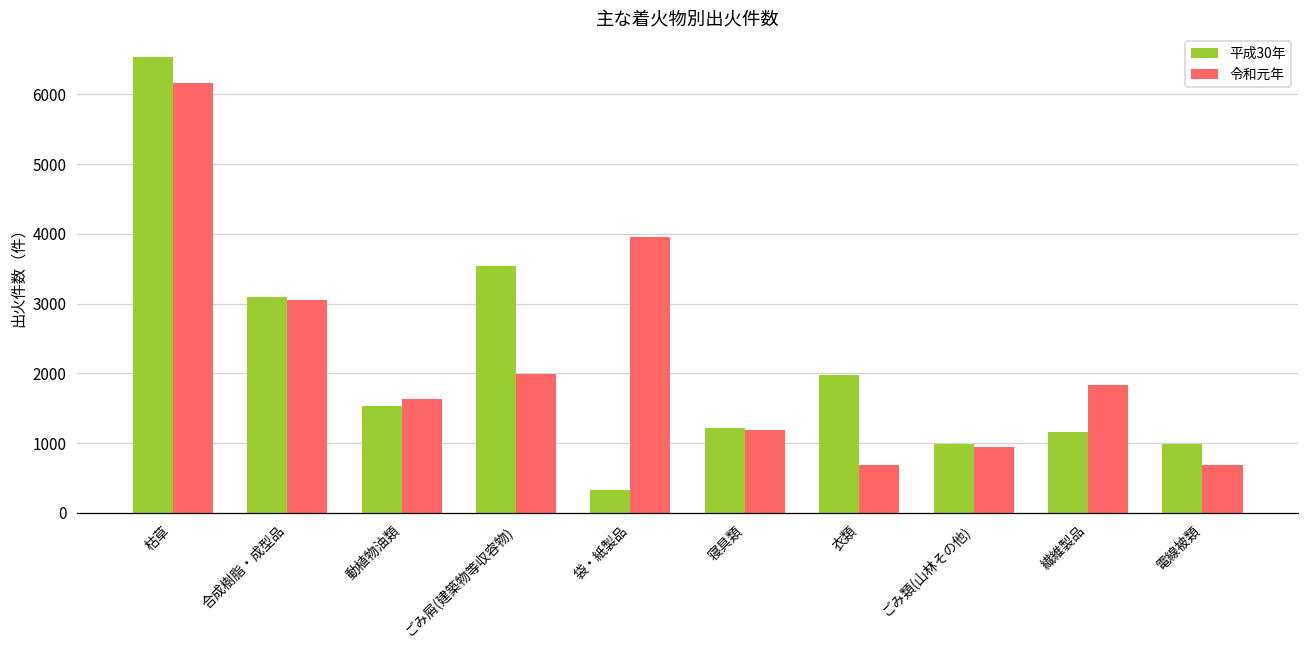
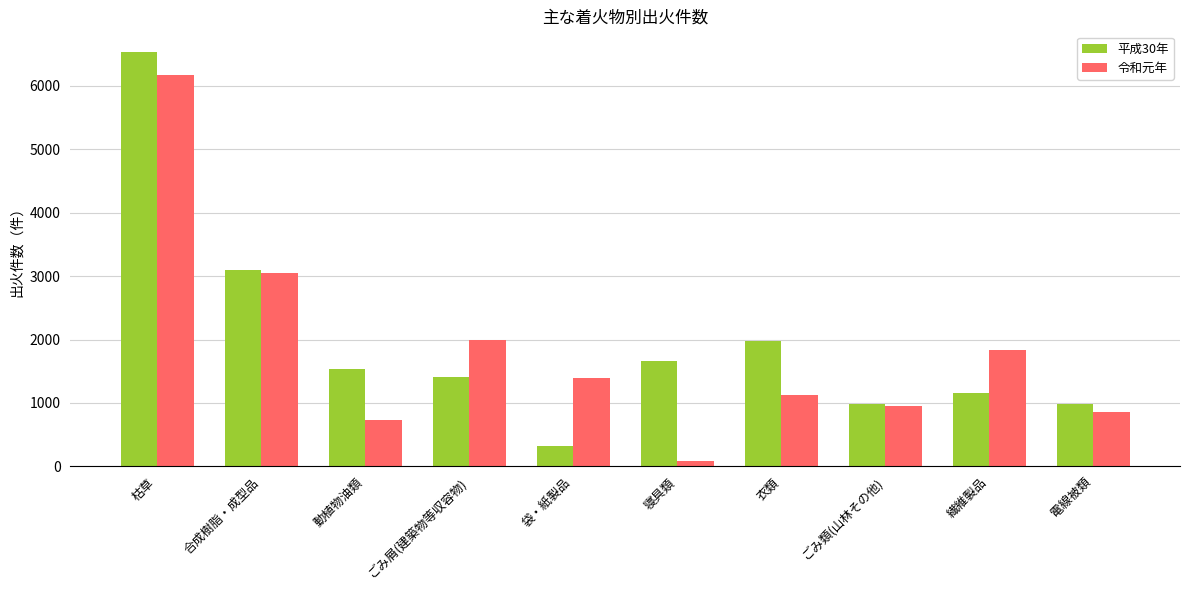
  {
    "平成30年": {
      "枯草": 6500,
      "合成樹脂・成型品": 3100,
      "動植物油類": 1500,
-     "ごみ屑(建築物等収容物)": 3500,
+     "ごみ屑(建築物等収容物)": 1400,
      "袋・紙製品": 300,
-     "寝具類": 1200,
+     "寝具類": 1700,
      "衣類": 2000,
      "ごみ類(山林その他)": 1000,
      "繊維製品": 1200,
      "電線被類": 1000
    },
    "令和元年": {
      "枯草": 6200,
      "合成樹脂・成型品": 3100,
-     "動植物油類": 1600,
+     "動植物油類": 700,
      "ごみ屑(建築物等収容物)": 2000,
-     "袋・紙製品": 4000,
-     "寝具類": 1200,
-     "衣類": 700,
+     "袋・紙製品": 1400,
+     "寝具類": 100,
+     "衣類": 1100,
      "ごみ類(山林その他)": 1000,
      "繊維製品": 1800,
-     "電線被類": 700
+     "電線被類": 900
    }
  }
